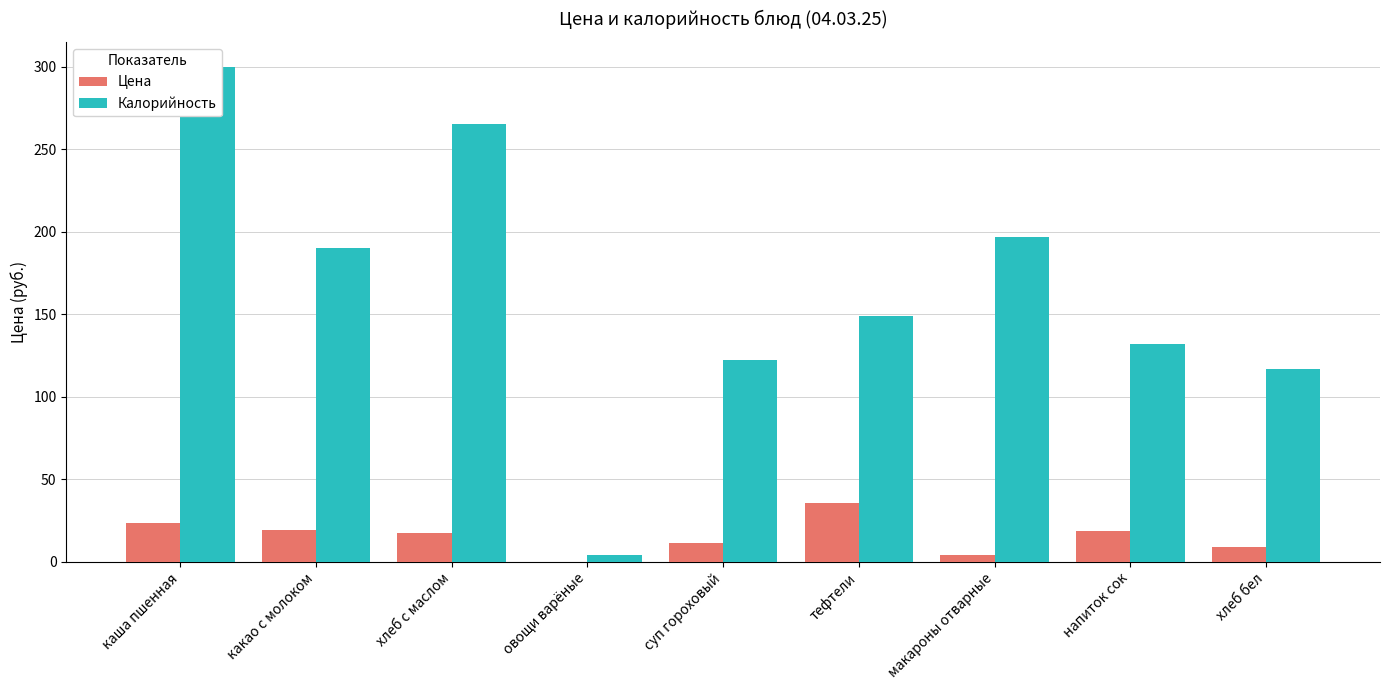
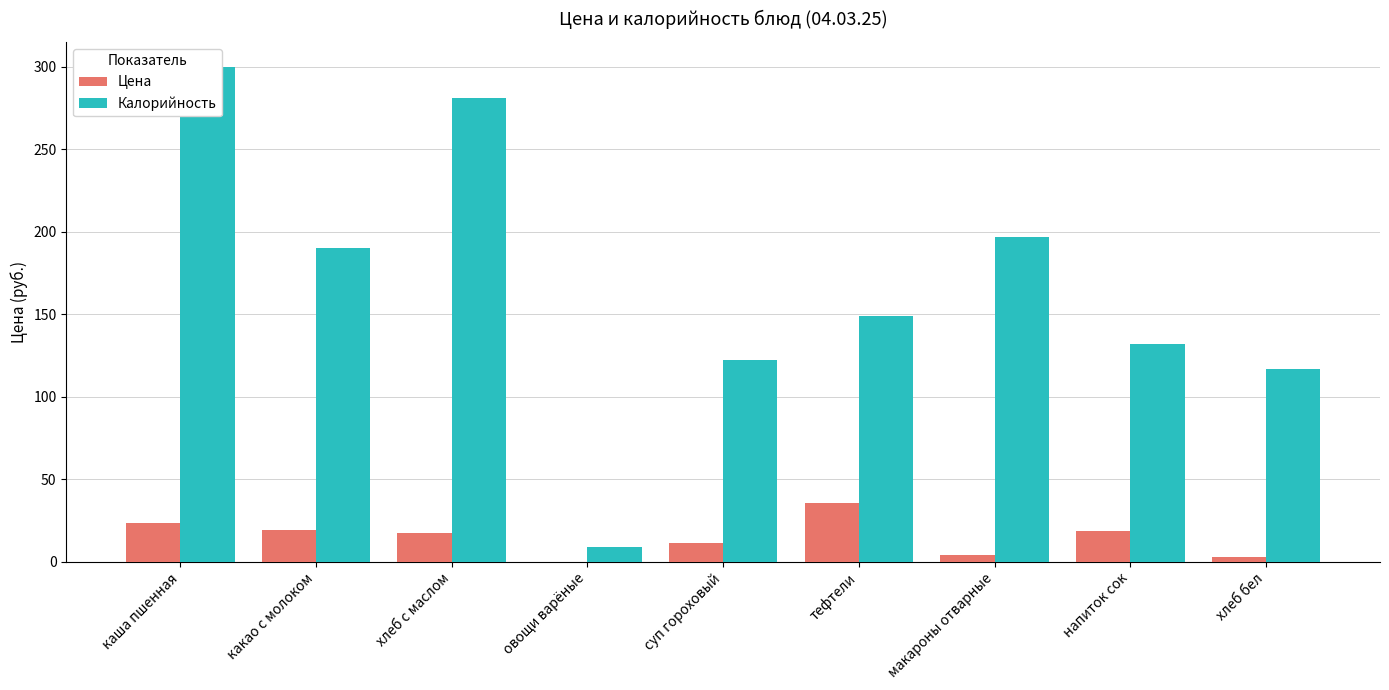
  {
    "Цена": {
      "каша пшенная": 24,
      "какао с молоком": 19,
      "хлеб с маслом": 17,
      "овощи варёные": 0,
      "суп гороховый": 11,
      "тефтели": 35,
      "макароны отварные": 4,
      "напиток сок": 19,
-     "хлеб бел": 9
+     "хлеб бел": 3
    },
    "Калорийность": {
      "какао с молоком": 190,
-     "хлеб с маслом": 265,
-     "овощи варёные": 4,
+     "хлеб с маслом": 281,
+     "овощи варёные": 9,
      "суп гороховый": 122,
      "тефтели": 149,
      "макароны отварные": 197,
      "напиток сок": 132,
      "хлеб бел": 117
    }
  }
